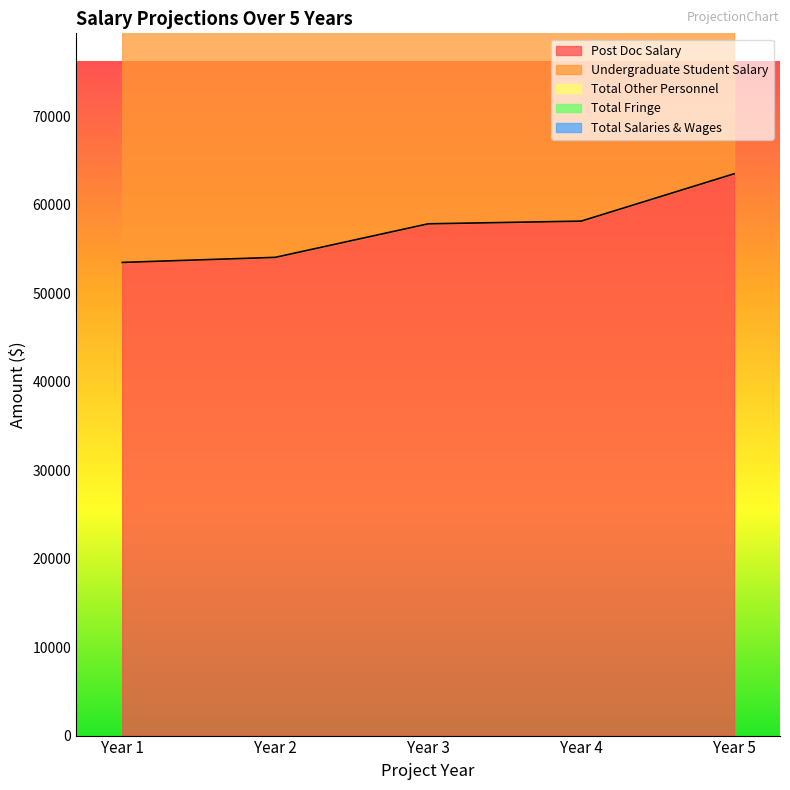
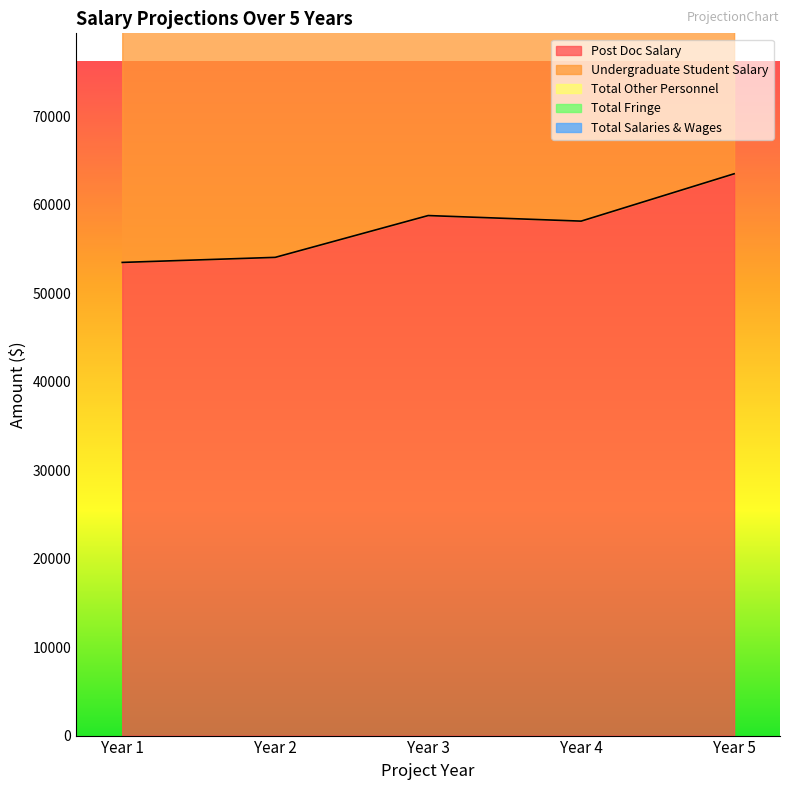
  {
    "Post Doc Salary": {
      "Year 1": 54000,
      "Year 2": 54000,
-     "Year 3": 58000,
+     "Year 3": 59000,
      "Year 4": 58000,
      "Year 5": 64000
    }
  }
